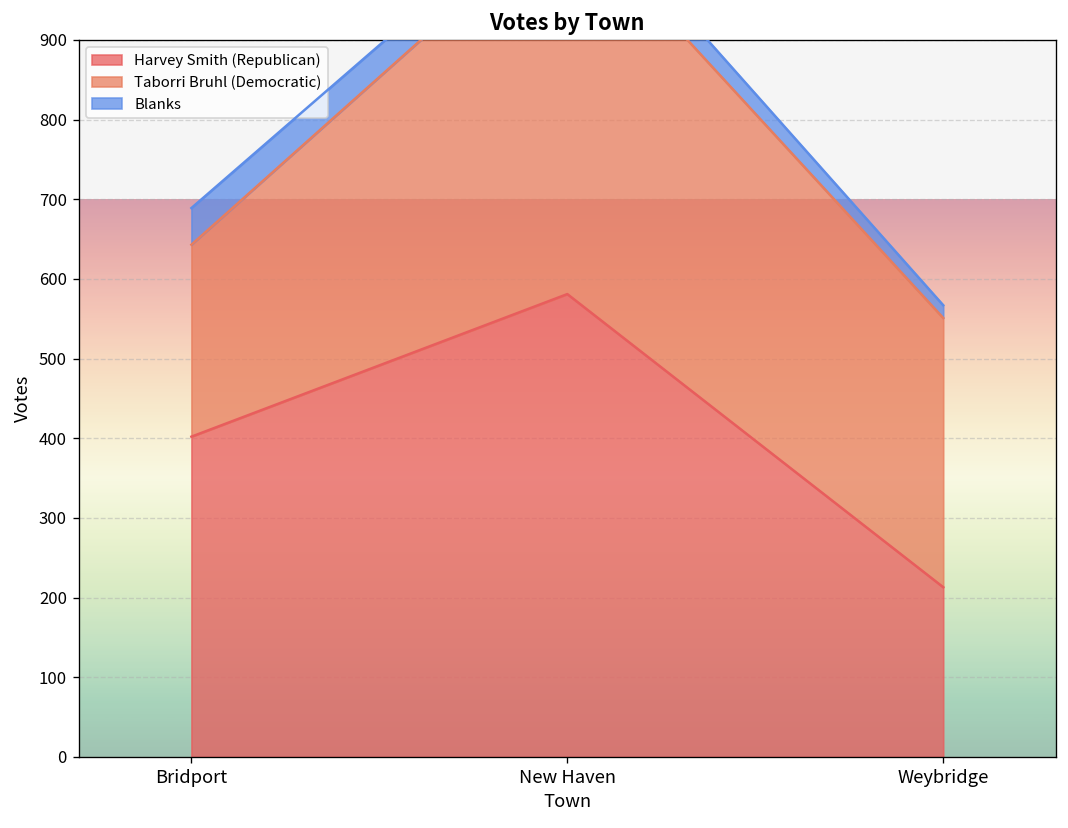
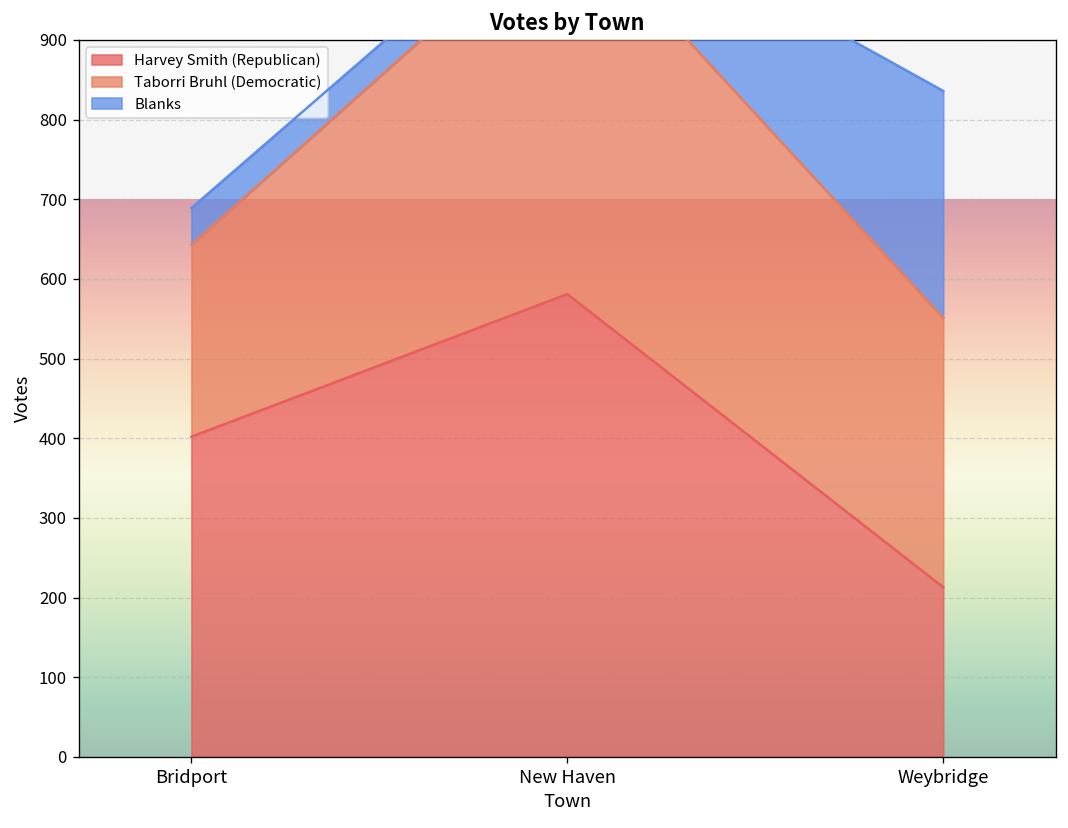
  {
    "Blanks": {
      "Bridport": 50,
-     "Weybridge": 20
+     "Weybridge": 290
    }
  }
